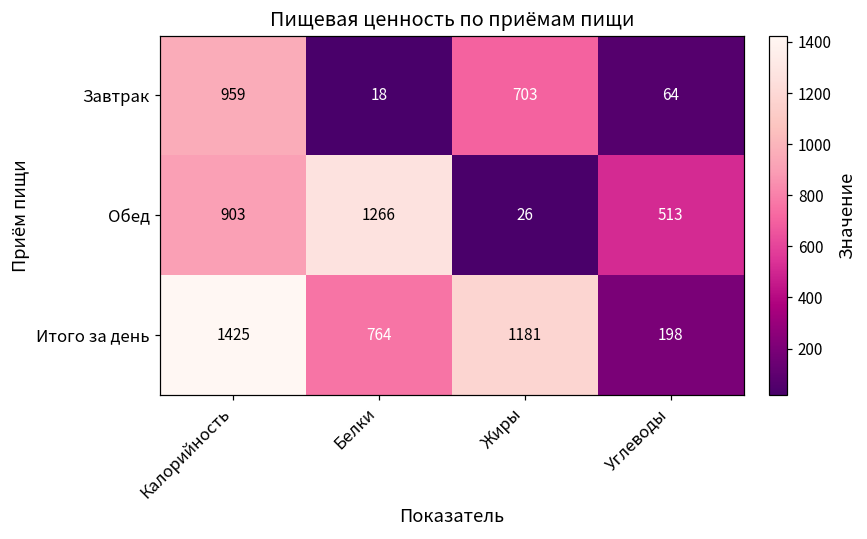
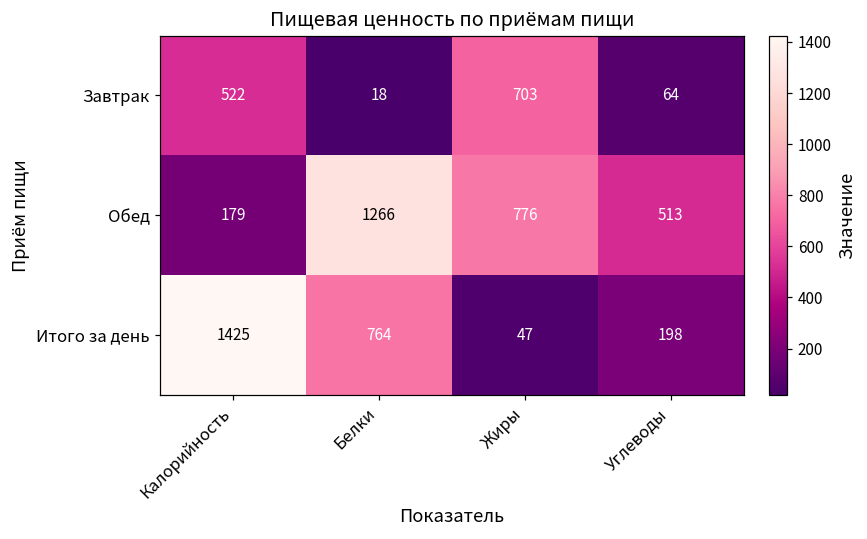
  {
    "Завтрак": {
-     "Калорийность": 959,
+     "Калорийность": 522,
      "Белки": 18,
      "Жиры": 703,
      "Углеводы": 64
    },
    "Обед": {
-     "Калорийность": 903,
+     "Калорийность": 179,
      "Белки": 1266,
-     "Жиры": 26,
+     "Жиры": 776,
      "Углеводы": 513
    },
    "Итого за день": {
      "Калорийность": 1425,
      "Белки": 764,
-     "Жиры": 1181,
+     "Жиры": 47,
      "Углеводы": 198
    }
  }
